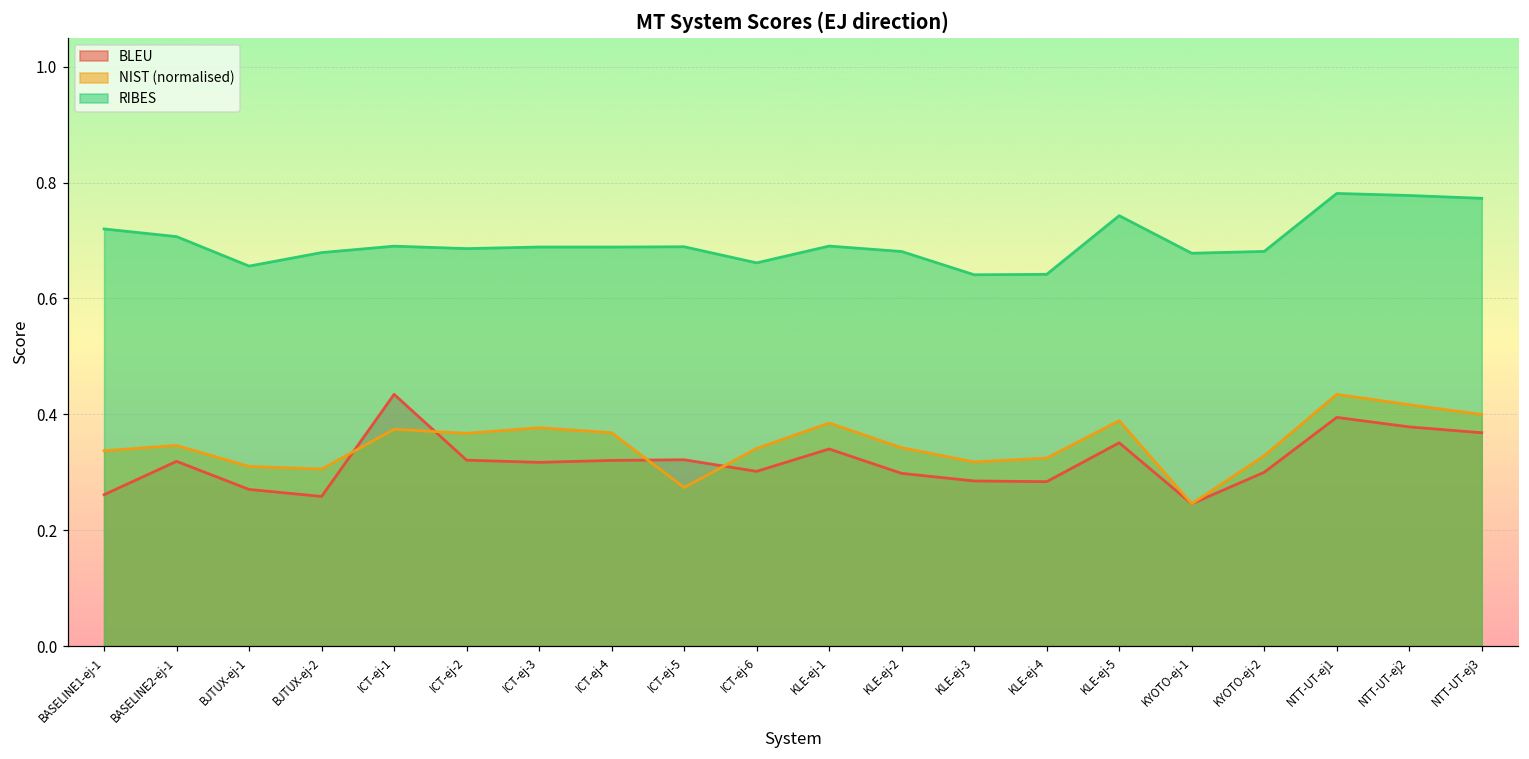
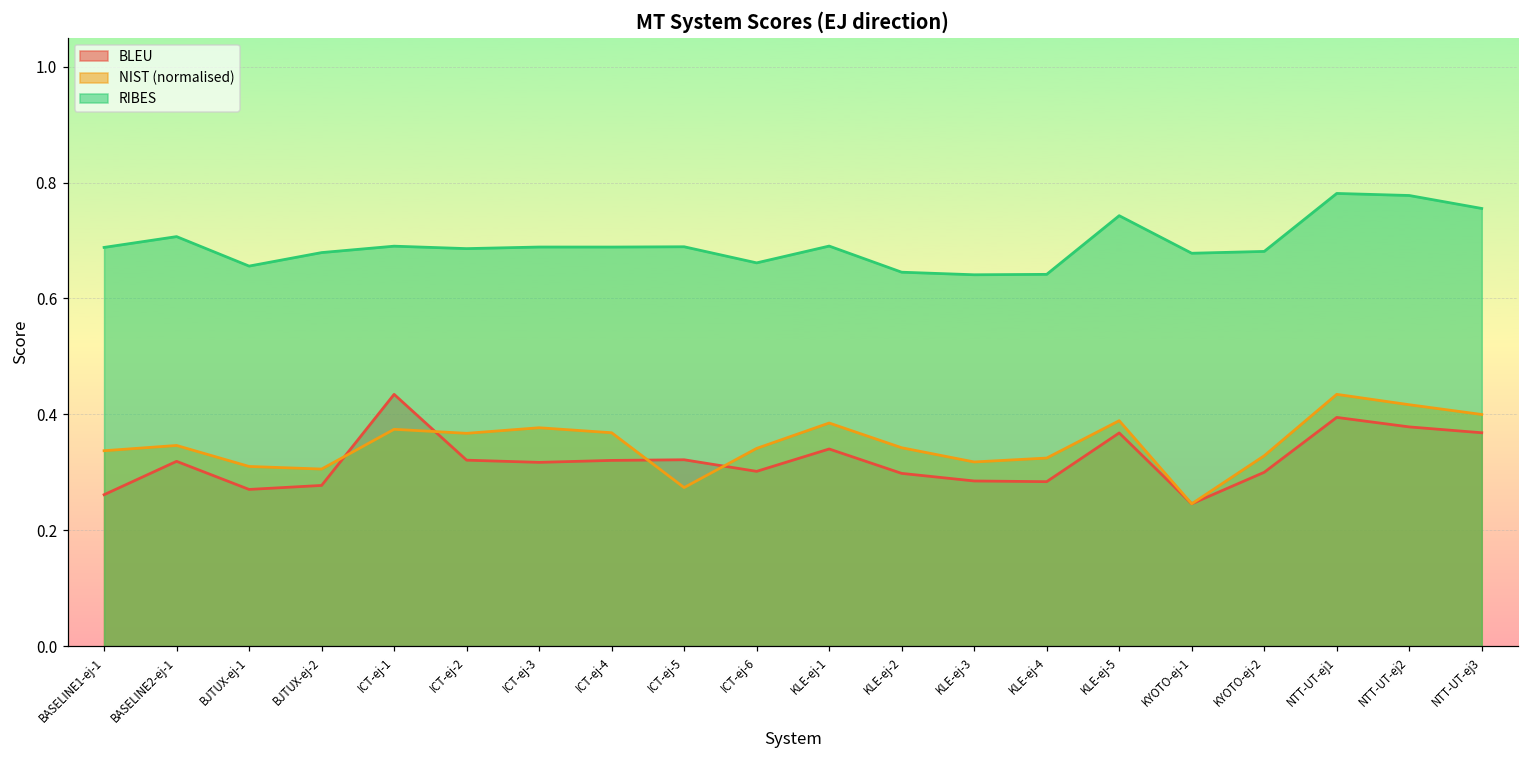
  {
    "BLEU": {
      "BASELINE1-ej-1": 0.26,
      "BASELINE2-ej-1": 0.32,
      "BJTUX-ej-1": 0.27,
-     "BJTUX-ej-2": 0.26,
+     "BJTUX-ej-2": 0.28,
      "ICT-ej-1": 0.43,
      "ICT-ej-2": 0.32,
      "ICT-ej-3": 0.32,
      "ICT-ej-4": 0.32,
      "ICT-ej-5": 0.32,
      "ICT-ej-6": 0.30,
      "KLE-ej-1": 0.34,
      "KLE-ej-2": 0.30,
      "KLE-ej-3": 0.29,
      "KLE-ej-4": 0.28,
-     "KLE-ej-5": 0.35,
+     "KLE-ej-5": 0.37,
      "KYOTO-ej-2": 0.30,
      "NTT-UT-ej1": 0.39,
      "NTT-UT-ej2": 0.38,
      "NTT-UT-ej3": 0.37
    },
    "NIST (normalised)": {
      "BASELINE1-ej-1": 0.34,
      "BASELINE2-ej-1": 0.35,
      "BJTUX-ej-1": 0.31,
      "BJTUX-ej-2": 0.31,
      "ICT-ej-1": 0.37,
      "ICT-ej-2": 0.37,
      "ICT-ej-3": 0.38,
      "ICT-ej-4": 0.37,
      "ICT-ej-5": 0.27,
      "ICT-ej-6": 0.34,
      "KLE-ej-1": 0.39,
      "KLE-ej-2": 0.34,
      "KLE-ej-3": 0.32,
      "KLE-ej-4": 0.32,
      "KLE-ej-5": 0.39,
      "KYOTO-ej-2": 0.33,
      "NTT-UT-ej1": 0.43,
      "NTT-UT-ej2": 0.42,
      "NTT-UT-ej3": 0.40
    },
    "RIBES": {
-     "BASELINE1-ej-1": 0.72,
+     "BASELINE1-ej-1": 0.69,
      "BASELINE2-ej-1": 0.71,
      "BJTUX-ej-1": 0.66,
      "BJTUX-ej-2": 0.68,
      "ICT-ej-1": 0.69,
      "ICT-ej-2": 0.69,
      "ICT-ej-3": 0.69,
      "ICT-ej-4": 0.69,
      "ICT-ej-5": 0.69,
      "ICT-ej-6": 0.66,
      "KLE-ej-1": 0.69,
-     "KLE-ej-2": 0.68,
+     "KLE-ej-2": 0.65,
      "KLE-ej-3": 0.64,
      "KLE-ej-4": 0.64,
      "KLE-ej-5": 0.74,
      "KYOTO-ej-1": 0.68,
      "KYOTO-ej-2": 0.68,
      "NTT-UT-ej1": 0.78,
      "NTT-UT-ej2": 0.78,
-     "NTT-UT-ej3": 0.77
+     "NTT-UT-ej3": 0.76
    }
  }
